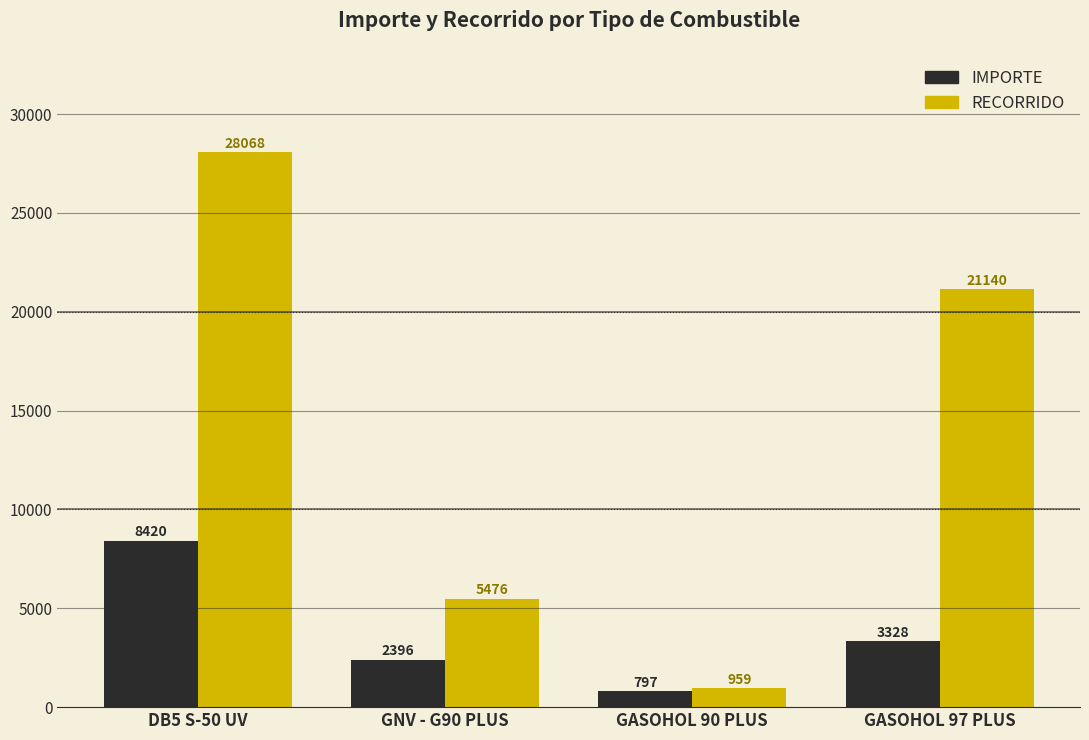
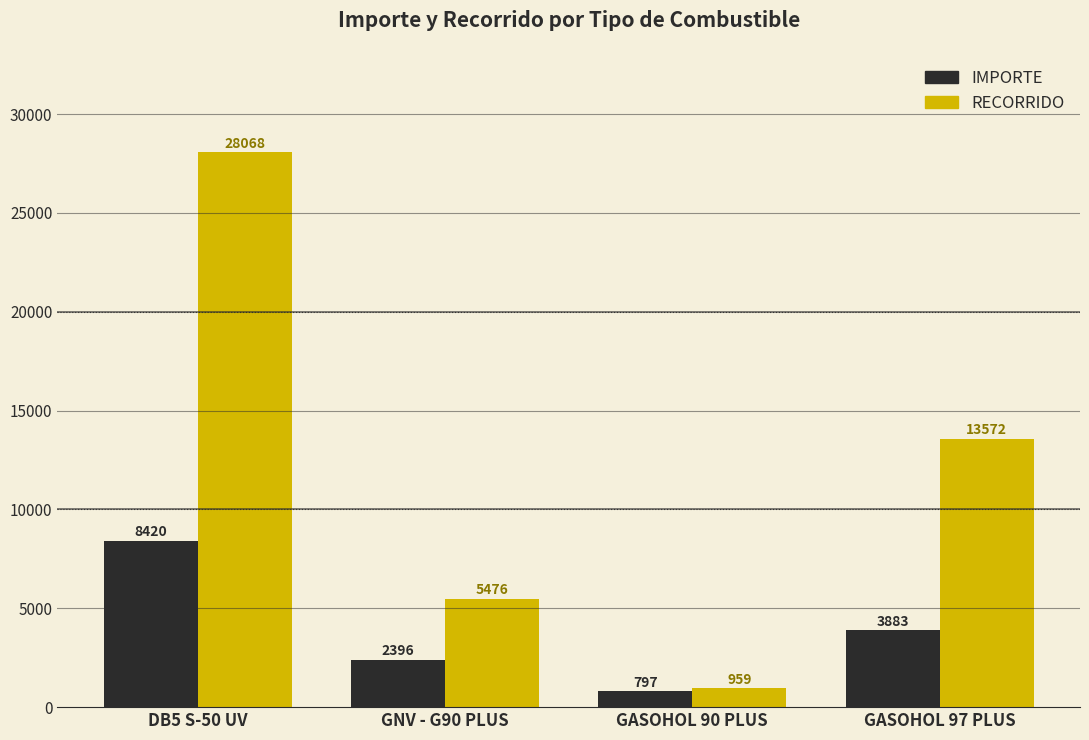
  {
    "IMPORTE": {
      "DB5 S-50 UV": 8420,
      "GNV - G90 PLUS": 2396,
      "GASOHOL 90 PLUS": 797,
-     "GASOHOL 97 PLUS": 3328
+     "GASOHOL 97 PLUS": 3883
    },
    "RECORRIDO": {
      "DB5 S-50 UV": 28068,
      "GNV - G90 PLUS": 5476,
      "GASOHOL 90 PLUS": 959,
-     "GASOHOL 97 PLUS": 21140
+     "GASOHOL 97 PLUS": 13572
    }
  }
